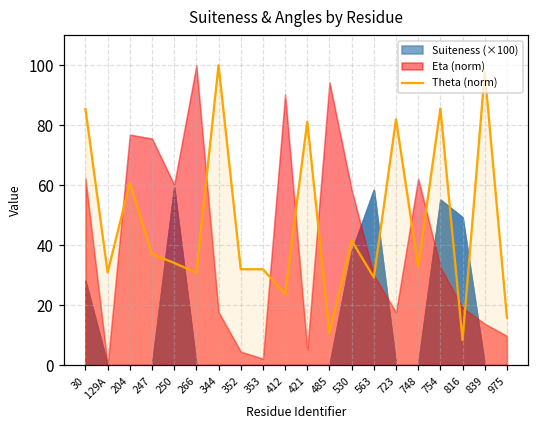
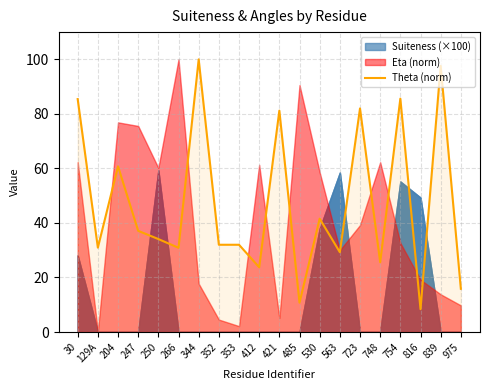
  {
    "Theta (norm)": {
      "30": 85,
      "129A": 31,
      "204": 61,
      "247": 37,
      "250": 34,
      "266": 31,
      "344": 100,
      "352": 32,
      "353": 32,
      "412": 24,
      "421": 81,
      "485": 11,
      "530": 42,
      "723": 82,
-     "748": 33,
+     "748": 26,
      "754": 86,
      "816": 8,
      "975": 16
    },
    "Suiteness (×100)": {
      "30": 28,
      "204": 0,
      "247": 0,
      "266": 0,
      "344": 0,
      "352": 0,
      "353": 0,
      "412": 0,
      "421": 0,
      "485": 0,
      "530": 38,
      "563": 59,
      "723": 0,
      "748": 0,
      "754": 55,
      "816": 49,
      "839": 0,
      "975": 0
    },
    "Eta (norm)": {
      "30": 62,
      "204": 77,
      "247": 76,
      "266": 100,
      "344": 18,
      "352": 5,
      "353": 2,
-     "412": 90,
+     "412": 61,
      "421": 5,
-     "485": 94,
+     "485": 91,
      "530": 59,
-     "723": 18,
+     "723": 39,
      "748": 62,
      "754": 33,
      "816": 19,
      "839": 14,
      "975": 10
    }
  }
